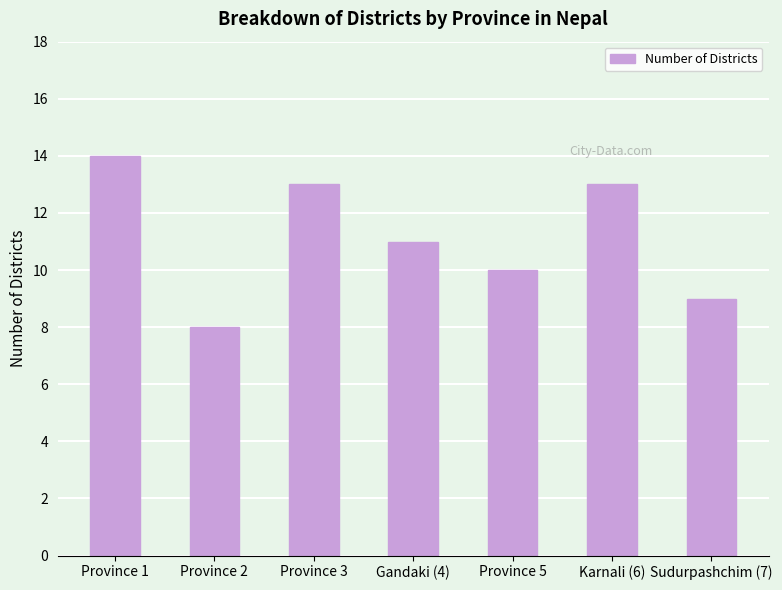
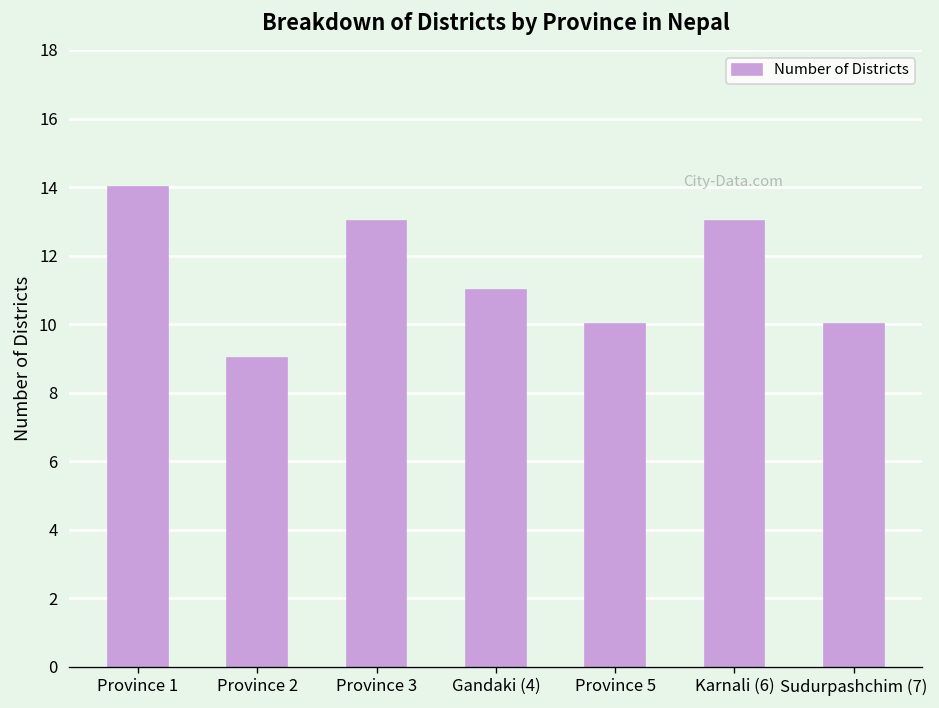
  {
    "Province 1": 14,
-   "Province 2": 8,
+   "Province 2": 9,
    "Province 3": 13,
    "Gandaki (4)": 11,
    "Province 5": 10,
    "Karnali (6)": 13,
-   "Sudurpashchim (7)": 9
+   "Sudurpashchim (7)": 10
  }
